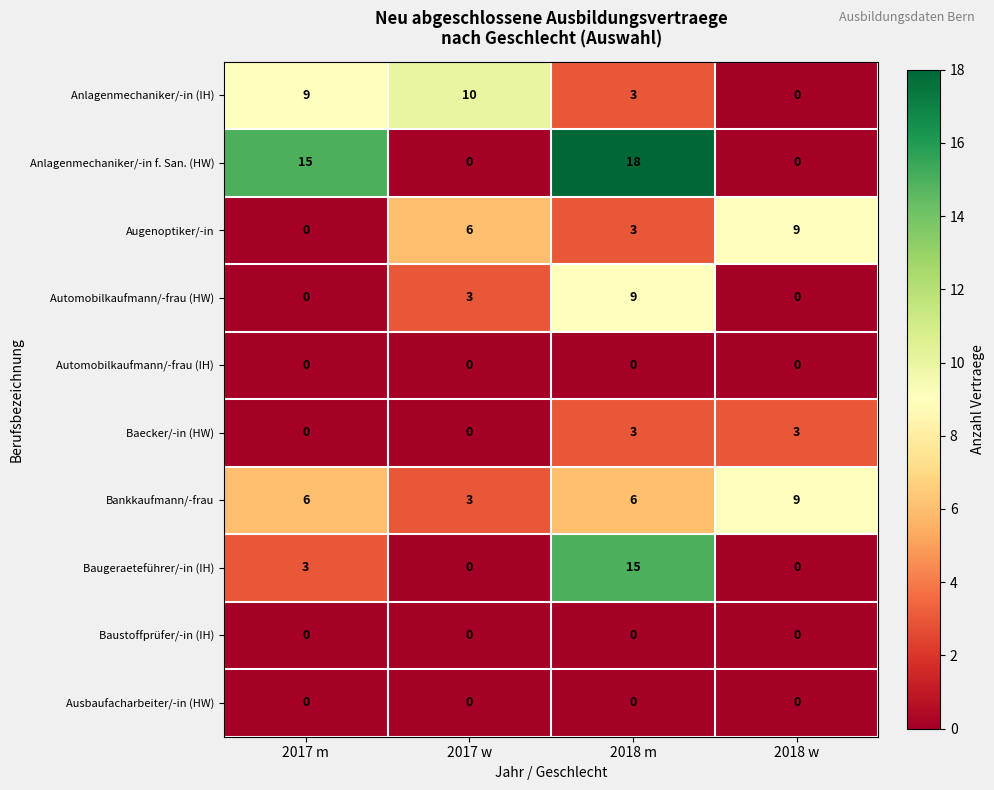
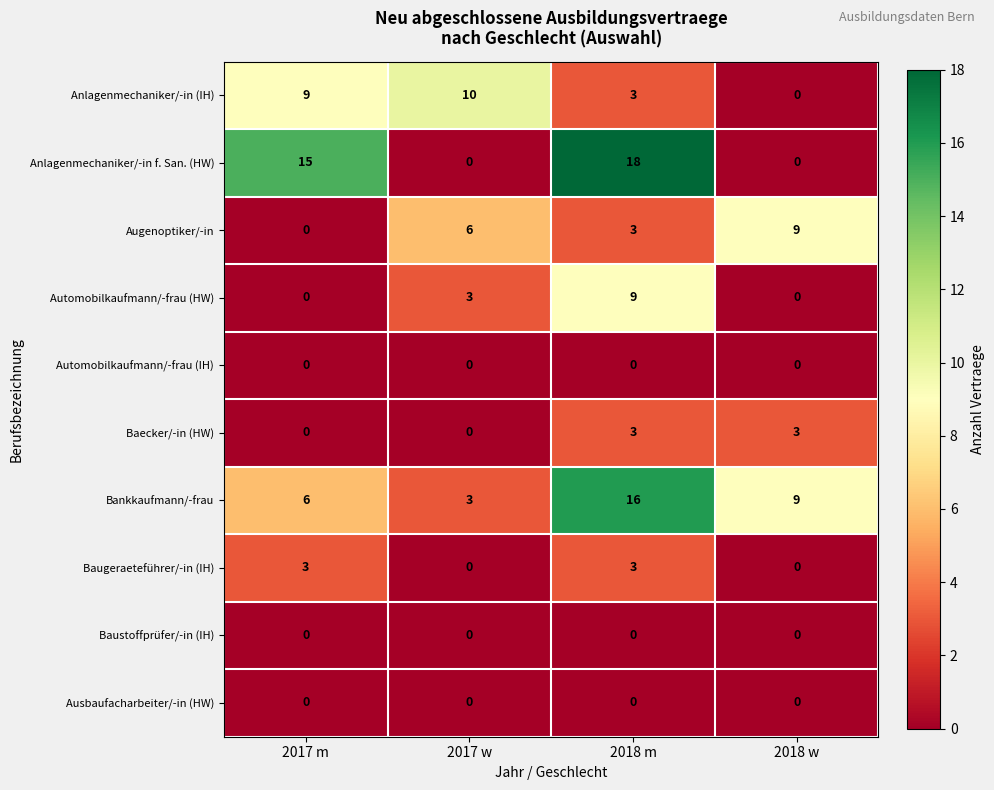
  {
    "Anlagenmechaniker/-in (IH)": {
      "2017 m": 9,
      "2017 w": 10,
      "2018 m": 3,
      "2018 w": 0
    },
    "Anlagenmechaniker/-in f. San. (HW)": {
      "2017 m": 15,
      "2017 w": 0,
      "2018 m": 18,
      "2018 w": 0
    },
    "Augenoptiker/-in": {
      "2017 m": 0,
      "2017 w": 6,
      "2018 m": 3,
      "2018 w": 9
    },
    "Automobilkaufmann/-frau (HW)": {
      "2017 m": 0,
      "2017 w": 3,
      "2018 m": 9,
      "2018 w": 0
    },
    "Automobilkaufmann/-frau (IH)": {
      "2017 m": 0,
      "2017 w": 0,
      "2018 m": 0,
      "2018 w": 0
    },
    "Baecker/-in (HW)": {
      "2017 m": 0,
      "2017 w": 0,
      "2018 m": 3,
      "2018 w": 3
    },
    "Bankkaufmann/-frau": {
      "2017 m": 6,
      "2017 w": 3,
-     "2018 m": 6,
+     "2018 m": 16,
      "2018 w": 9
    },
    "Baugeraeteführer/-in (IH)": {
      "2017 m": 3,
      "2017 w": 0,
-     "2018 m": 15,
+     "2018 m": 3,
      "2018 w": 0
    },
    "Baustoffprüfer/-in (IH)": {
      "2017 m": 0,
      "2017 w": 0,
      "2018 m": 0,
      "2018 w": 0
    },
    "Ausbaufacharbeiter/-in (HW)": {
      "2017 m": 0,
      "2017 w": 0,
      "2018 m": 0,
      "2018 w": 0
    }
  }
